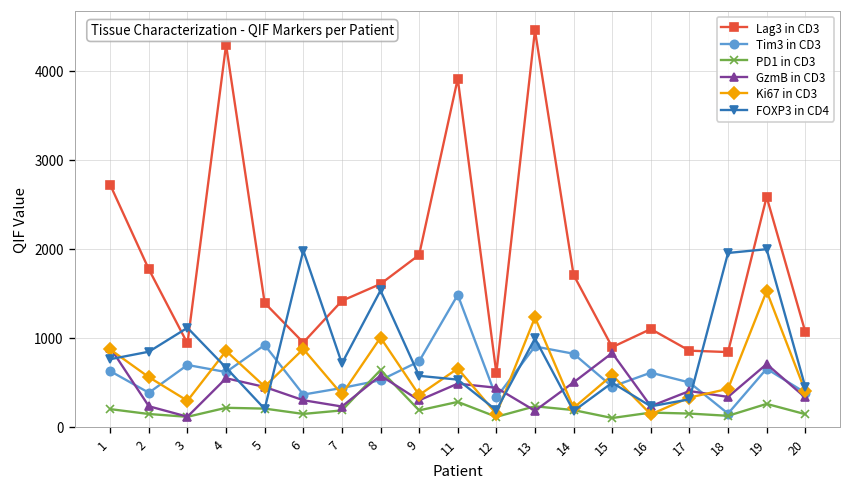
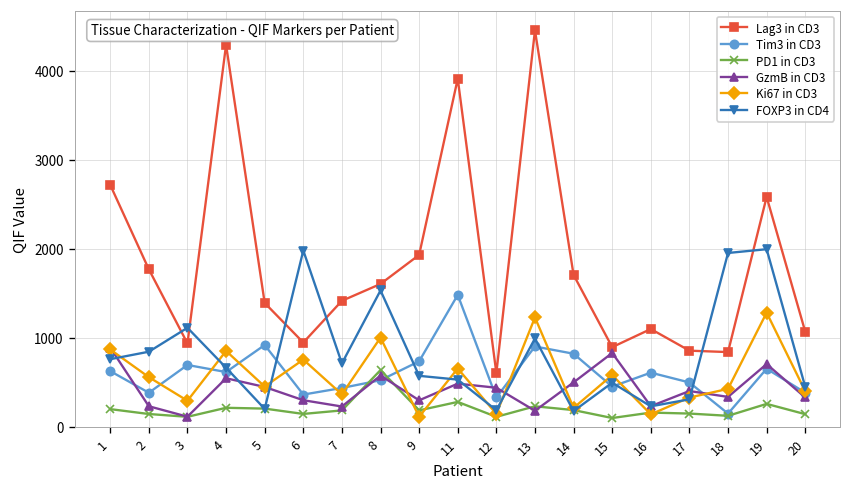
  {
    "Lag3 in CD3": {
      "1": 2700,
      "2": 1800,
      "3": 900,
      "4": 4300,
      "5": 1400,
      "6": 900,
      "7": 1400,
      "8": 1600,
      "9": 1900,
      "11": 3900,
      "12": 600,
      "13": 4500,
      "14": 1700,
      "15": 900,
      "16": 1100,
      "17": 900,
      "18": 800,
      "19": 2600,
      "20": 1100
    },
    "Tim3 in CD3": {
      "1": 600,
      "2": 400,
      "3": 700,
      "4": 600,
      "5": 900,
      "6": 400,
      "7": 400,
      "8": 500,
      "9": 700,
      "11": 1500,
      "12": 300,
      "13": 900,
      "14": 800,
      "15": 500,
      "16": 600,
      "17": 500,
      "19": 700
    },
    "PD1 in CD3": {
      "1": 200,
      "2": 100,
      "4": 200,
      "6": 100,
      "7": 200,
      "8": 600,
      "9": 200,
      "11": 300,
      "13": 200,
      "15": 100,
      "17": 100,
      "19": 300,
      "20": 100
    },
    "GzmB in CD3": {
      "2": 200,
      "4": 500,
      "6": 300,
      "7": 200,
      "8": 600,
      "9": 300,
      "11": 500,
      "12": 400,
      "13": 200,
      "14": 500,
      "15": 800,
      "17": 400,
      "18": 300,
      "19": 700,
      "20": 300
    },
    "Ki67 in CD3": {
      "2": 600,
      "3": 300,
      "4": 900,
-     "6": 900,
+     "6": 800,
      "7": 400,
      "8": 1000,
-     "9": 400,
+     "9": 100,
      "11": 700,
      "13": 1200,
      "15": 600,
      "18": 400,
-     "19": 1500
+     "19": 1300
    },
    "FOXP3 in CD4": {
      "1": 800,
      "2": 800,
      "3": 1100,
      "4": 700,
      "6": 2000,
      "7": 700,
      "8": 1500,
      "9": 600,
      "11": 500,
      "12": 200,
      "13": 1000,
      "15": 500,
      "18": 2000,
      "19": 2000,
      "20": 400
    }
  }
